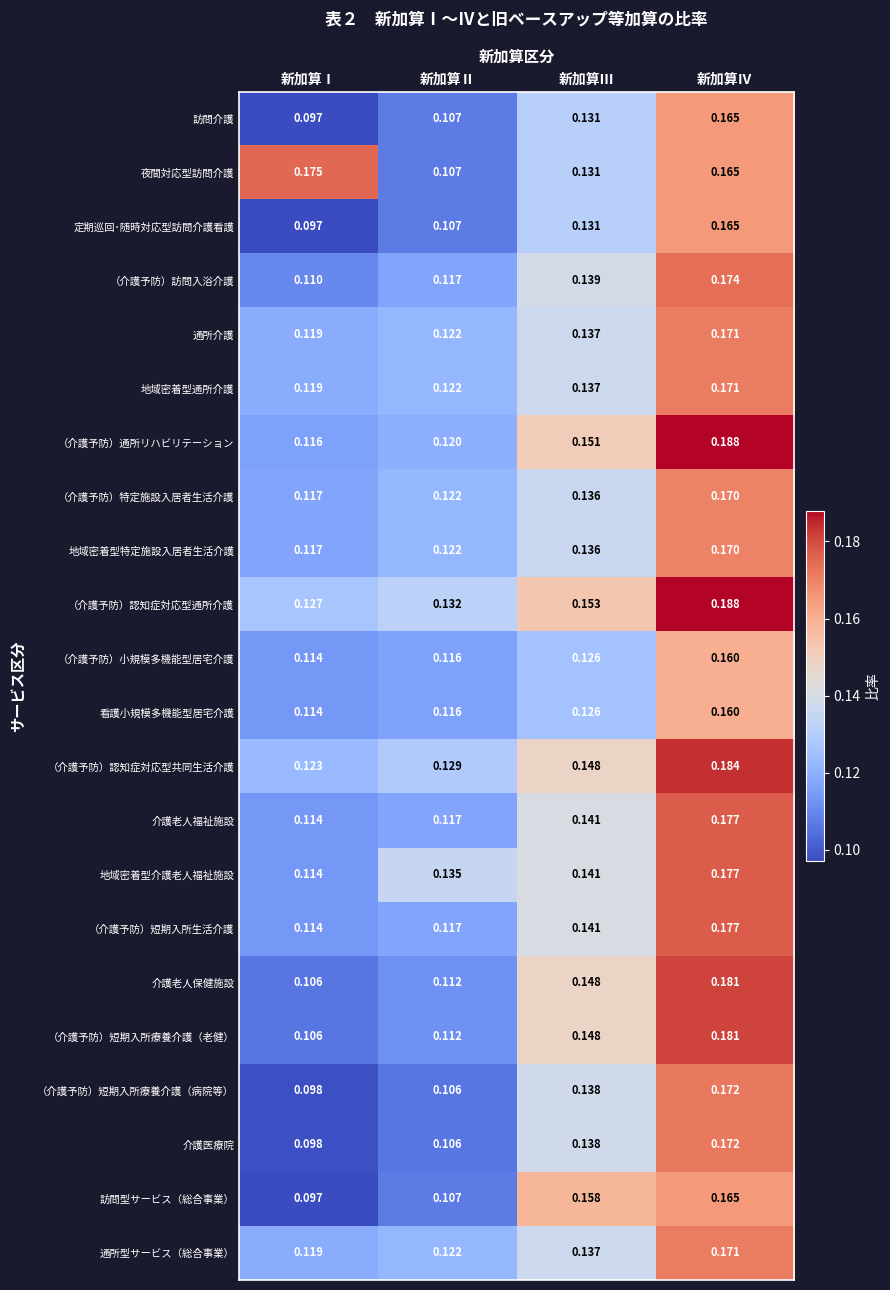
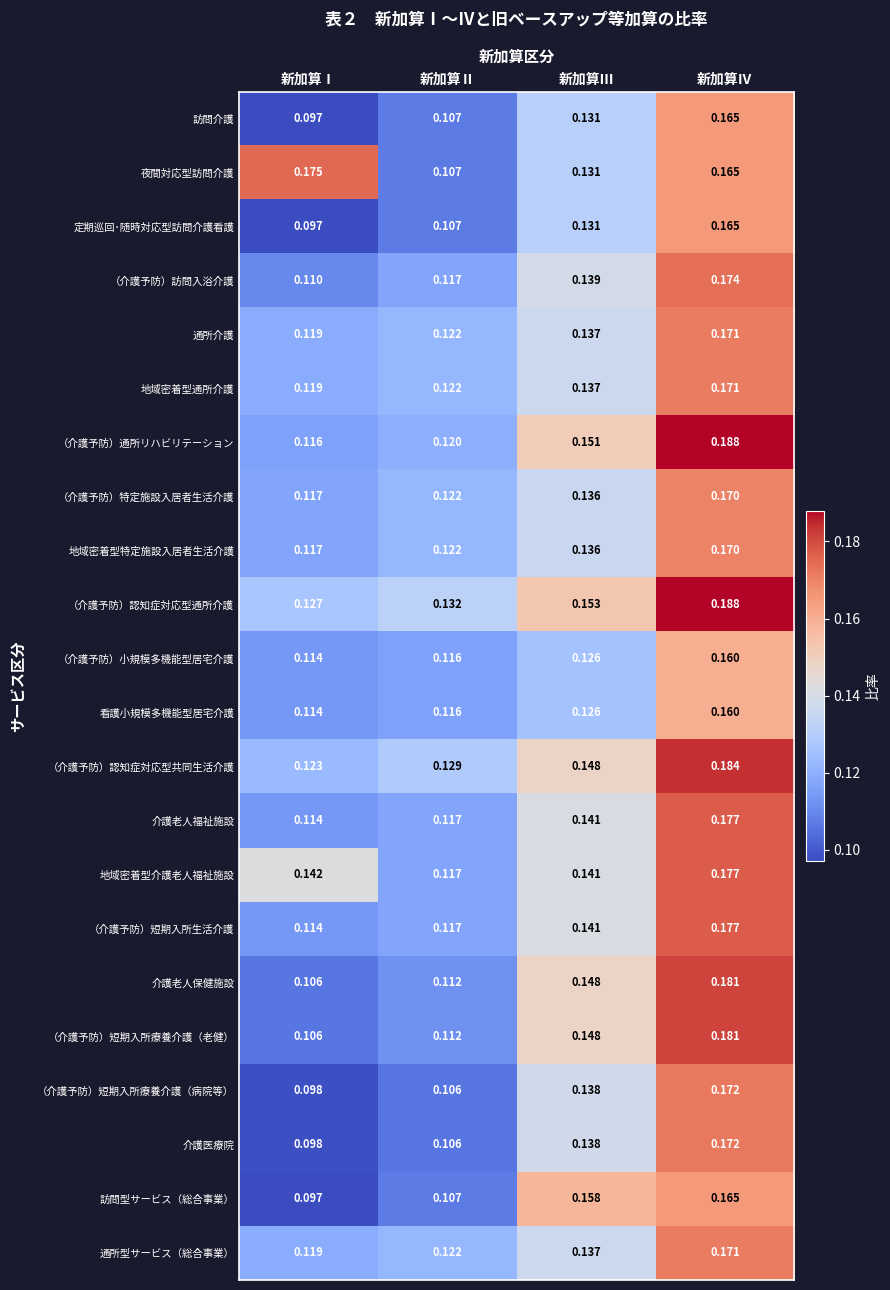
  {
    "訪問介護": {
      "新加算Ⅰ": 0.097,
      "新加算Ⅱ": 0.107,
      "新加算Ⅲ": 0.131,
      "新加算Ⅳ": 0.165
    },
    "夜間対応型訪問介護": {
      "新加算Ⅰ": 0.175,
      "新加算Ⅱ": 0.107,
      "新加算Ⅲ": 0.131,
      "新加算Ⅳ": 0.165
    },
    "定期巡回･随時対応型訪問介護看護": {
      "新加算Ⅰ": 0.097,
      "新加算Ⅱ": 0.107,
      "新加算Ⅲ": 0.131,
      "新加算Ⅳ": 0.165
    },
    "（介護予防）訪問入浴介護": {
      "新加算Ⅰ": 0.110,
      "新加算Ⅱ": 0.117,
      "新加算Ⅲ": 0.139,
      "新加算Ⅳ": 0.174
    },
    "通所介護": {
      "新加算Ⅰ": 0.119,
      "新加算Ⅱ": 0.122,
      "新加算Ⅲ": 0.137,
      "新加算Ⅳ": 0.171
    },
    "地域密着型通所介護": {
      "新加算Ⅰ": 0.119,
      "新加算Ⅱ": 0.122,
      "新加算Ⅲ": 0.137,
      "新加算Ⅳ": 0.171
    },
    "（介護予防）通所リハビリテーション": {
      "新加算Ⅰ": 0.116,
      "新加算Ⅱ": 0.120,
      "新加算Ⅲ": 0.151,
      "新加算Ⅳ": 0.188
    },
    "（介護予防）特定施設入居者生活介護": {
      "新加算Ⅰ": 0.117,
      "新加算Ⅱ": 0.122,
      "新加算Ⅲ": 0.136,
      "新加算Ⅳ": 0.170
    },
    "地域密着型特定施設入居者生活介護": {
      "新加算Ⅰ": 0.117,
      "新加算Ⅱ": 0.122,
      "新加算Ⅲ": 0.136,
      "新加算Ⅳ": 0.170
    },
    "（介護予防）認知症対応型通所介護": {
      "新加算Ⅰ": 0.127,
      "新加算Ⅱ": 0.132,
      "新加算Ⅲ": 0.153,
      "新加算Ⅳ": 0.188
    },
    "（介護予防）小規模多機能型居宅介護": {
      "新加算Ⅰ": 0.114,
      "新加算Ⅱ": 0.116,
      "新加算Ⅲ": 0.126,
      "新加算Ⅳ": 0.160
    },
    "看護小規模多機能型居宅介護": {
      "新加算Ⅰ": 0.114,
      "新加算Ⅱ": 0.116,
      "新加算Ⅲ": 0.126,
      "新加算Ⅳ": 0.160
    },
    "（介護予防）認知症対応型共同生活介護": {
      "新加算Ⅰ": 0.123,
      "新加算Ⅱ": 0.129,
      "新加算Ⅲ": 0.148,
      "新加算Ⅳ": 0.184
    },
    "介護老人福祉施設": {
      "新加算Ⅰ": 0.114,
      "新加算Ⅱ": 0.117,
      "新加算Ⅲ": 0.141,
      "新加算Ⅳ": 0.177
    },
    "地域密着型介護老人福祉施設": {
-     "新加算Ⅰ": 0.114,
-     "新加算Ⅱ": 0.135,
+     "新加算Ⅰ": 0.142,
+     "新加算Ⅱ": 0.117,
      "新加算Ⅲ": 0.141,
      "新加算Ⅳ": 0.177
    },
    "（介護予防）短期入所生活介護": {
      "新加算Ⅰ": 0.114,
      "新加算Ⅱ": 0.117,
      "新加算Ⅲ": 0.141,
      "新加算Ⅳ": 0.177
    },
    "介護老人保健施設": {
      "新加算Ⅰ": 0.106,
      "新加算Ⅱ": 0.112,
      "新加算Ⅲ": 0.148,
      "新加算Ⅳ": 0.181
    },
    "（介護予防）短期入所療養介護（老健）": {
      "新加算Ⅰ": 0.106,
      "新加算Ⅱ": 0.112,
      "新加算Ⅲ": 0.148,
      "新加算Ⅳ": 0.181
    },
    "（介護予防）短期入所療養介護（病院等）": {
      "新加算Ⅰ": 0.098,
      "新加算Ⅱ": 0.106,
      "新加算Ⅲ": 0.138,
      "新加算Ⅳ": 0.172
    },
    "介護医療院": {
      "新加算Ⅰ": 0.098,
      "新加算Ⅱ": 0.106,
      "新加算Ⅲ": 0.138,
      "新加算Ⅳ": 0.172
    },
    "訪問型サービス（総合事業）": {
      "新加算Ⅰ": 0.097,
      "新加算Ⅱ": 0.107,
      "新加算Ⅲ": 0.158,
      "新加算Ⅳ": 0.165
    },
    "通所型サービス（総合事業）": {
      "新加算Ⅰ": 0.119,
      "新加算Ⅱ": 0.122,
      "新加算Ⅲ": 0.137,
      "新加算Ⅳ": 0.171
    }
  }
